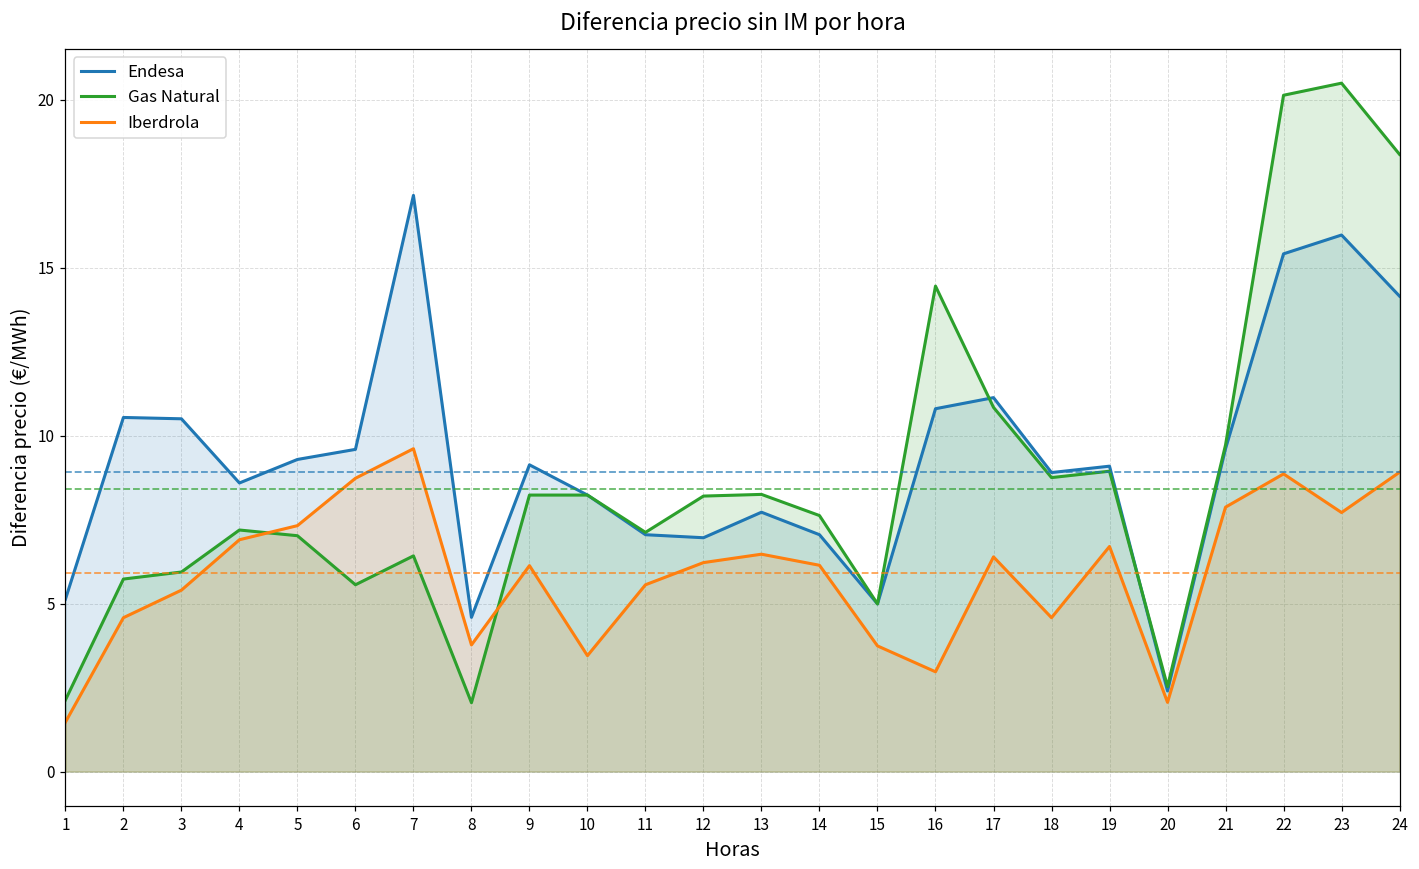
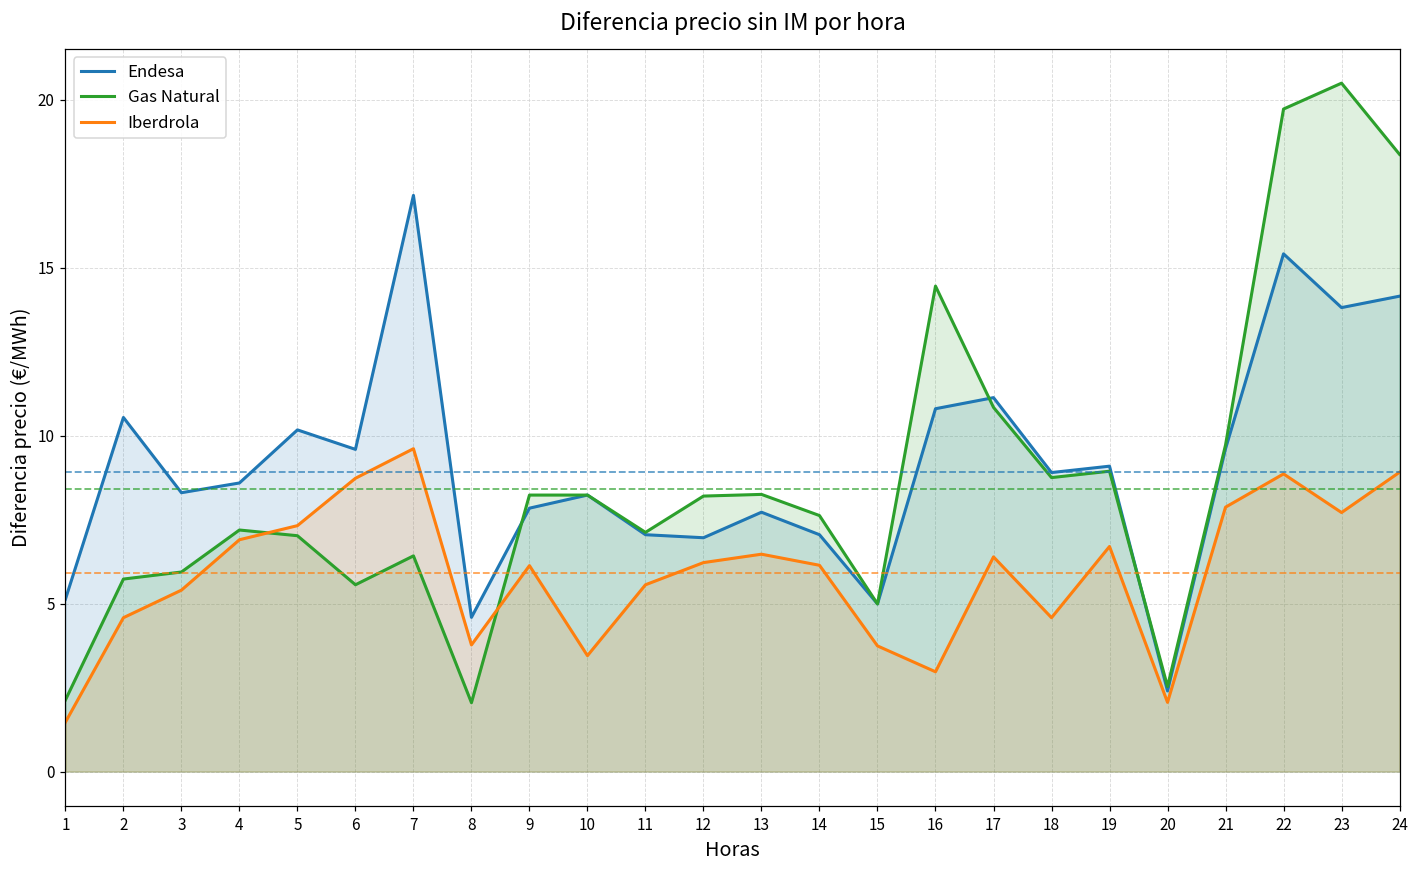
  {
    "Endesa": {
      "1": 5.1,
      "2": 10.5,
-     "3": 10.5,
+     "3": 8.3,
      "4": 8.6,
-     "5": 9.3,
+     "5": 10.2,
      "6": 9.6,
      "7": 17.2,
      "8": 4.6,
-     "9": 9.1,
+     "9": 7.8,
      "12": 7.0,
      "13": 7.7,
      "14": 7.1,
      "16": 10.8,
      "17": 11.1,
      "18": 8.9,
      "19": 9.1,
      "20": 2.4,
      "21": 9.6,
      "22": 15.4,
-     "23": 16.0,
+     "23": 13.8,
      "24": 14.2
    },
    "Gas Natural": {
      "1": 2.1,
      "2": 5.7,
      "3": 5.9,
      "4": 7.2,
      "5": 7.0,
      "6": 5.6,
      "7": 6.4,
      "8": 2.1,
      "9": 8.2,
      "12": 8.2,
      "13": 8.3,
      "14": 7.6,
      "16": 14.5,
      "17": 10.8,
      "18": 8.8,
      "19": 8.9,
      "20": 2.5,
      "21": 9.7,
-     "22": 20.1,
+     "22": 19.7,
      "23": 20.5,
      "24": 18.4
    },
    "Iberdrola": {
      "1": 1.5,
      "2": 4.6,
      "3": 5.4,
      "4": 6.9,
      "5": 7.3,
      "6": 8.7,
      "7": 9.6,
      "8": 3.8,
      "9": 6.1,
      "10": 3.5,
      "11": 5.6,
      "12": 6.2,
      "13": 6.5,
      "14": 6.1,
      "15": 3.7,
      "16": 3.0,
      "17": 6.4,
      "18": 4.6,
      "19": 6.7,
      "20": 2.1,
      "21": 7.9,
      "22": 8.9,
      "23": 7.7,
      "24": 8.9
    }
  }
